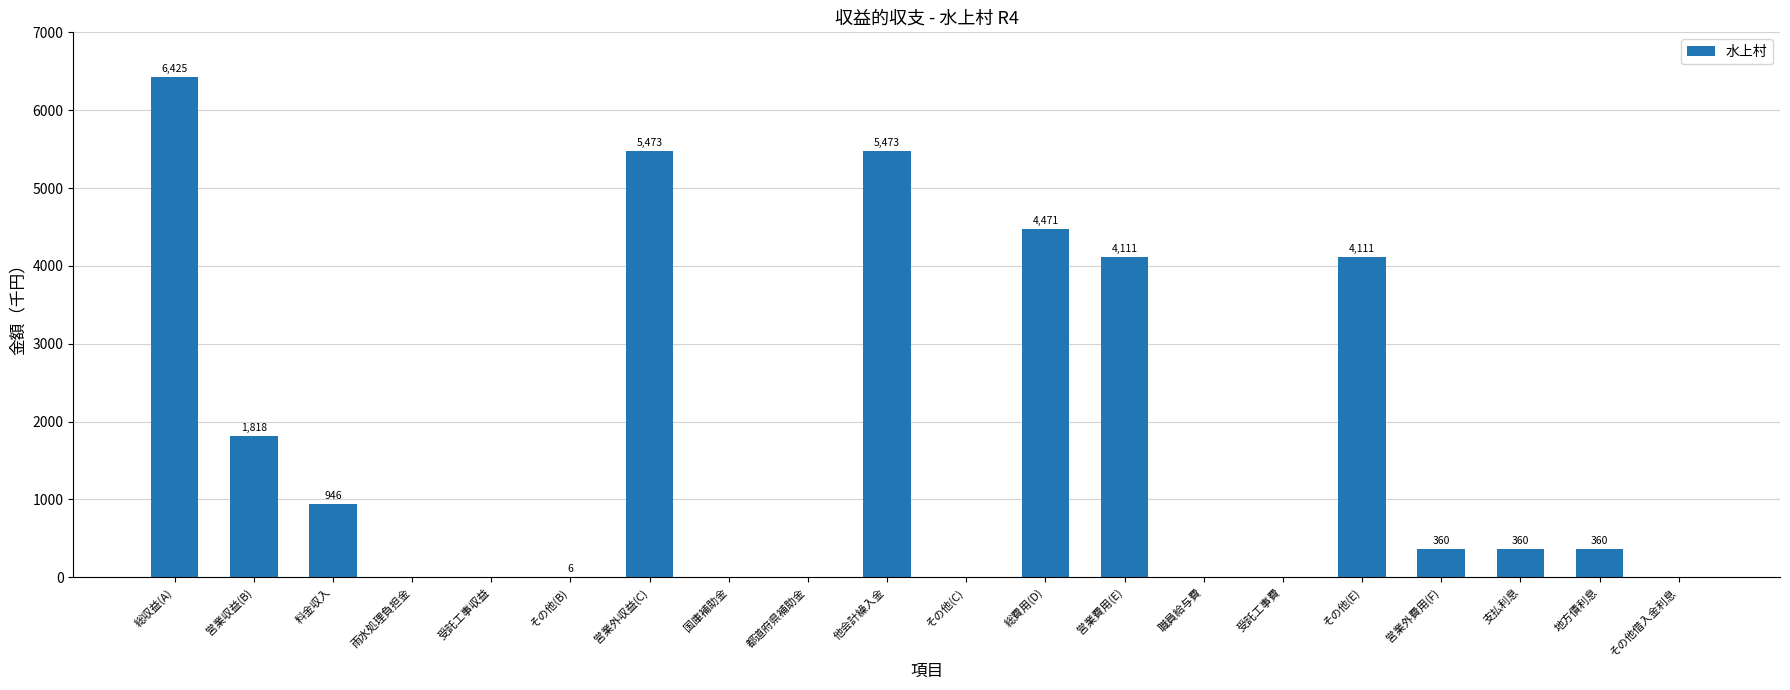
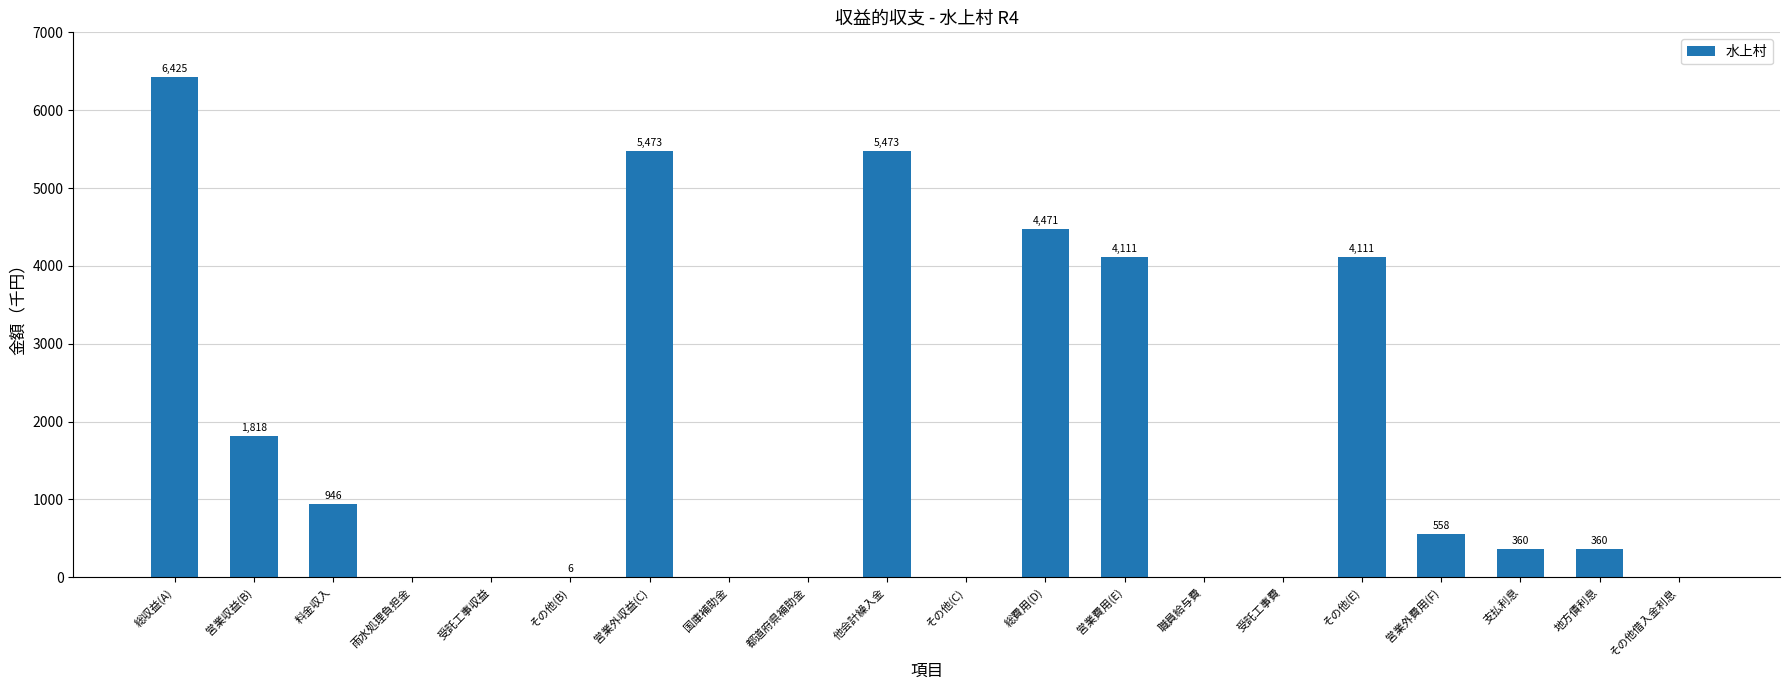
  {
    "総収益(A)": "6,425",
    "営業収益(B)": "1,818",
    "料金収入": "946",
    "その他(B)": "6",
    "営業外収益(C)": "5,473",
    "他会計繰入金": "5,473",
    "総費用(D)": "4,471",
    "営業費用(E)": "4,111",
    "その他(E)": "4,111",
-   "営業外費用(F)": "360",
+   "営業外費用(F)": "558",
    "支払利息": "360",
    "地方債利息": "360"
  }
